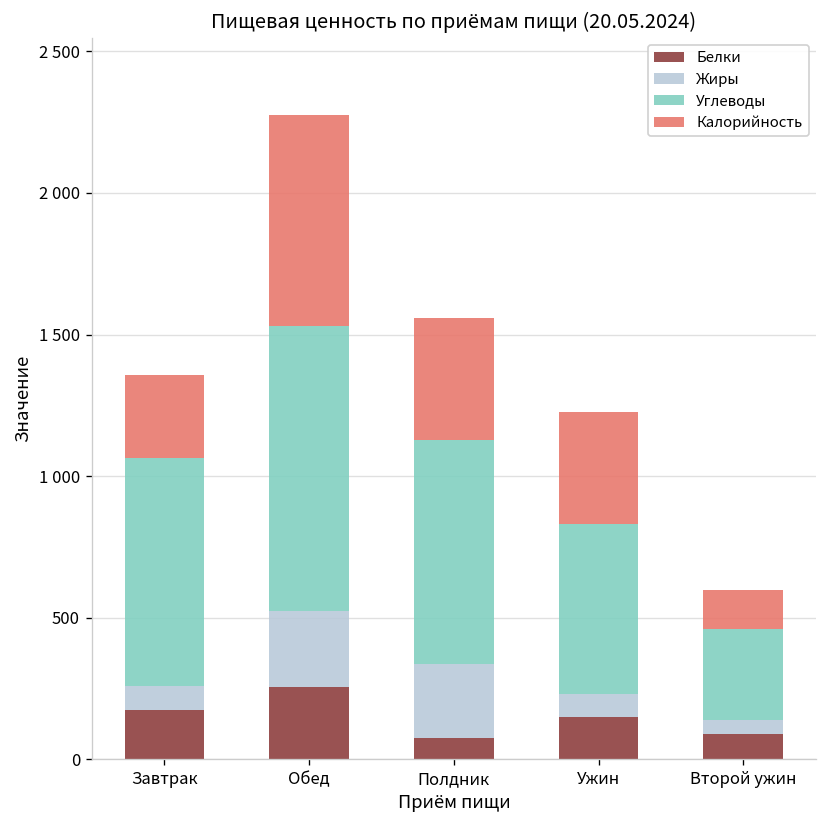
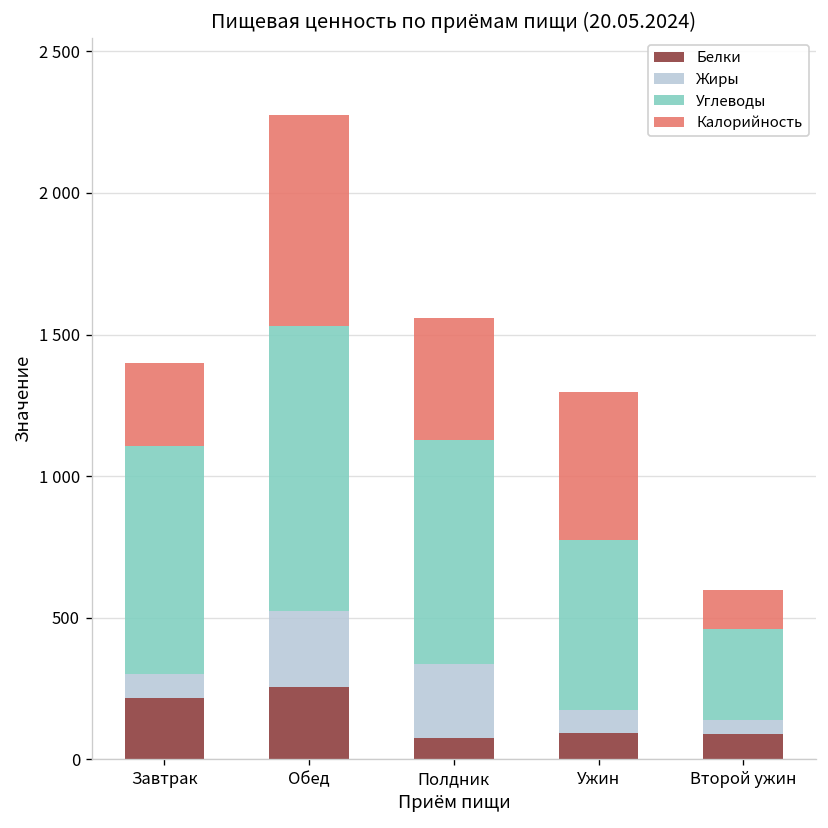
  {
    "Белки": {
-     "Завтрак": 170,
+     "Завтрак": 220,
      "Обед": 260,
      "Полдник": 80,
-     "Ужин": 150,
+     "Ужин": 90,
      "Второй ужин": 90
    },
    "Жиры": {
      "Завтрак": 80,
      "Обед": 270,
      "Полдник": 260,
      "Ужин": 80,
      "Второй ужин": 50
    },
    "Углеводы": {
      "Завтрак": 800,
      "Обед": 1010,
      "Полдник": 790,
      "Ужин": 600,
      "Второй ужин": 320
    },
    "Калорийность": {
      "Завтрак": 290,
      "Обед": 740,
      "Полдник": 430,
-     "Ужин": 400,
+     "Ужин": 520,
      "Второй ужин": 140
    }
  }
